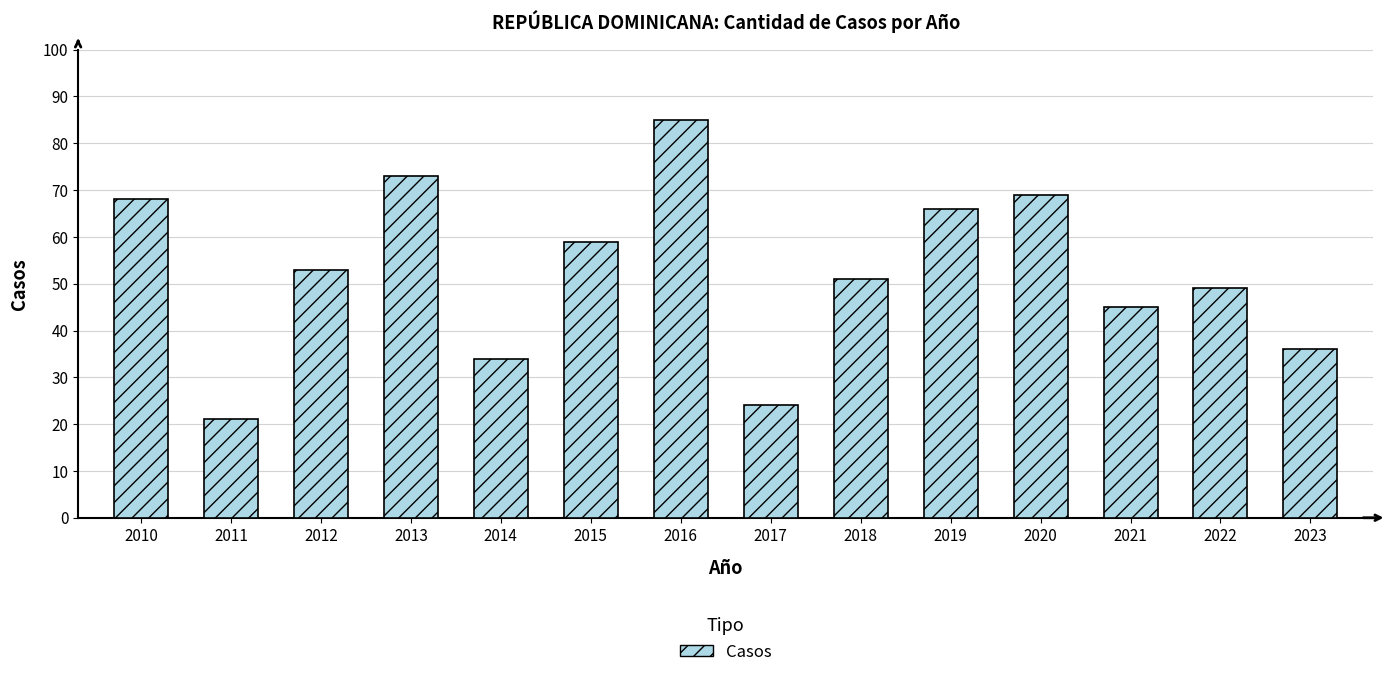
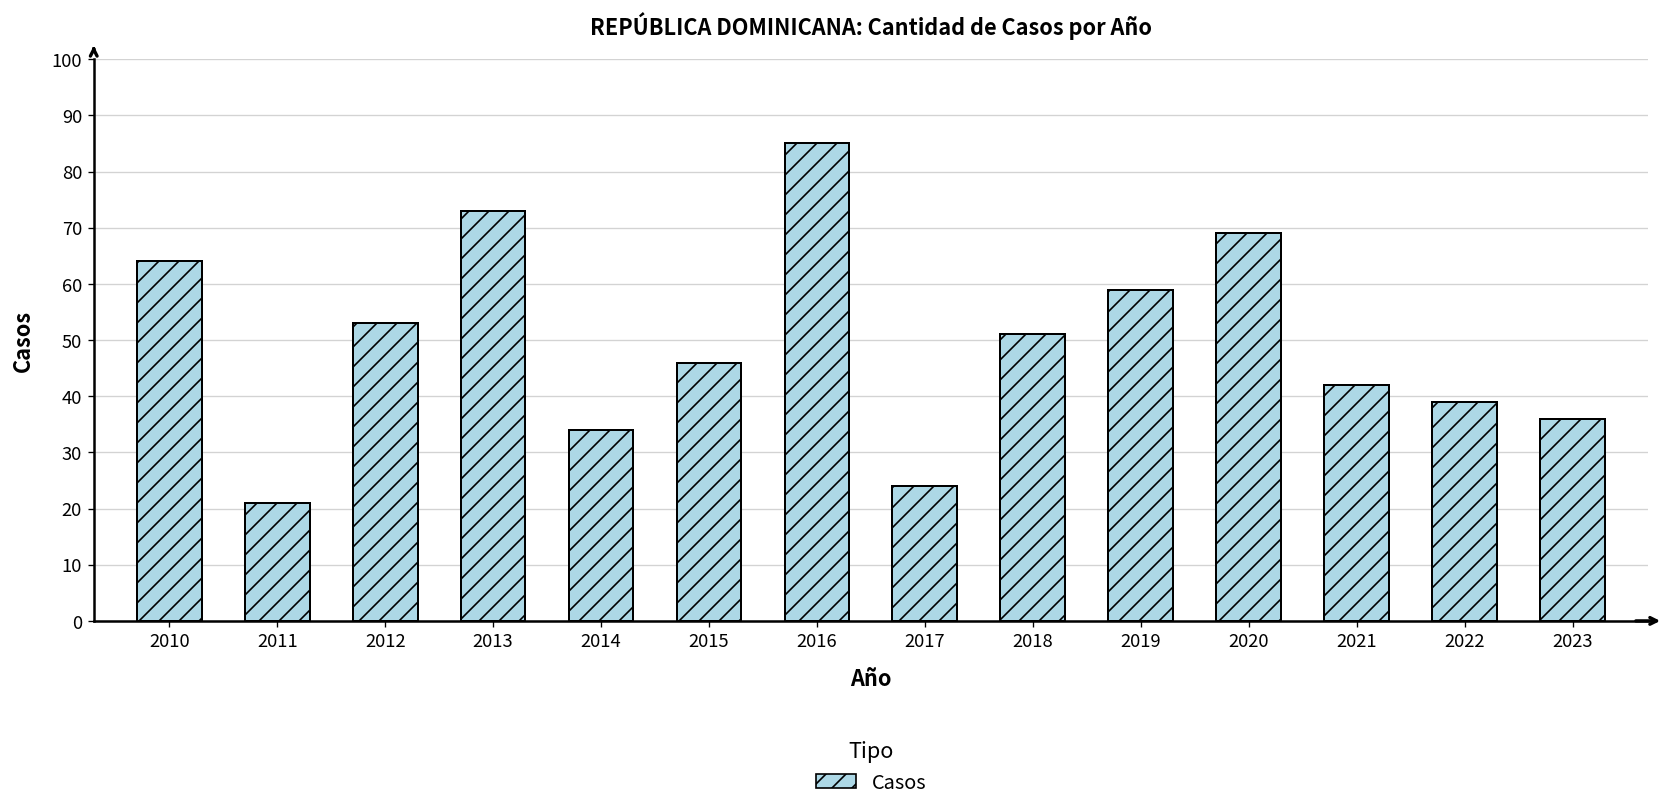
  {
-   "2010": 68,
+   "2010": 64,
    "2011": 21,
    "2012": 53,
    "2013": 73,
    "2014": 34,
-   "2015": 59,
+   "2015": 46,
    "2016": 85,
    "2017": 24,
    "2018": 51,
-   "2019": 66,
+   "2019": 59,
    "2020": 69,
-   "2021": 45,
-   "2022": 49,
+   "2021": 42,
+   "2022": 39,
    "2023": 36
  }
